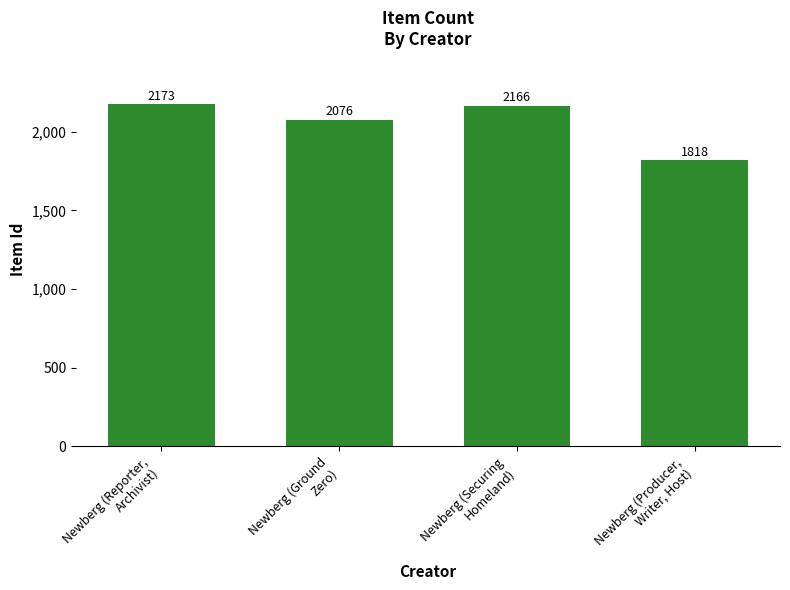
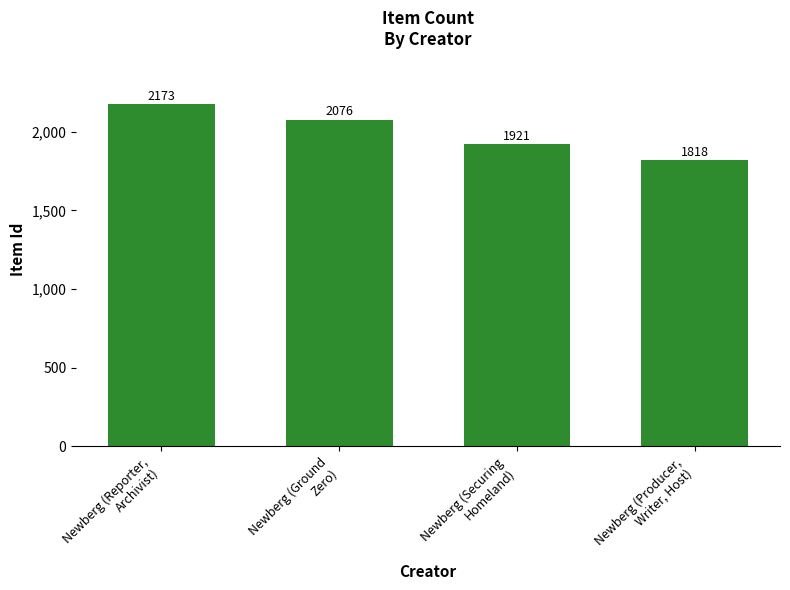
  {
    "Newberg (Reporter, Archivist)": 2173,
    "Newberg (Ground Zero)": 2076,
-   "Newberg (Securing Homeland)": 2166,
+   "Newberg (Securing Homeland)": 1921,
    "Newberg (Producer, Writer, Host)": 1818
  }
